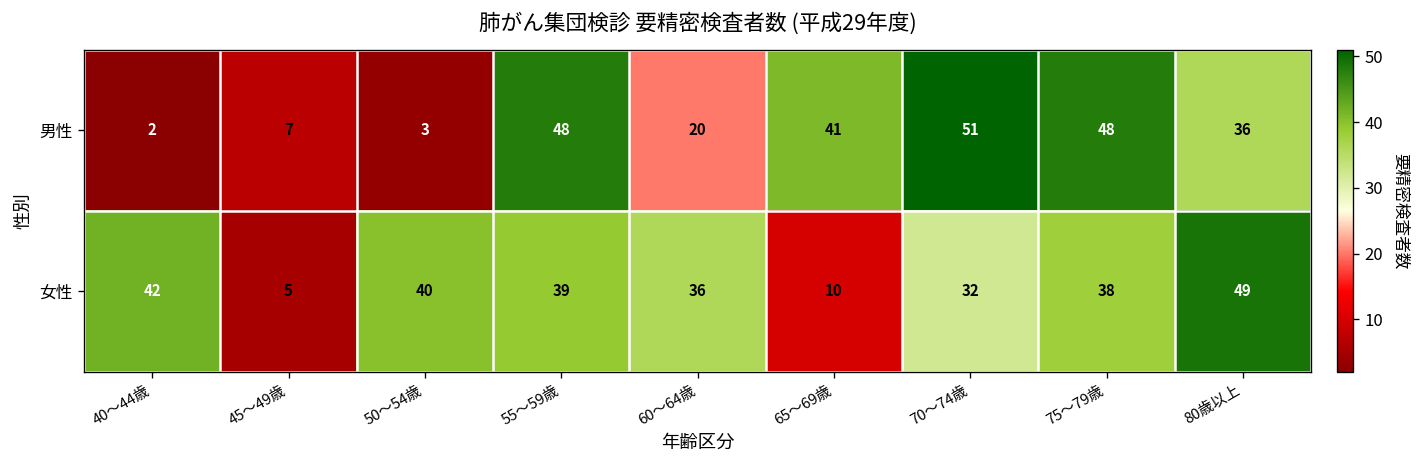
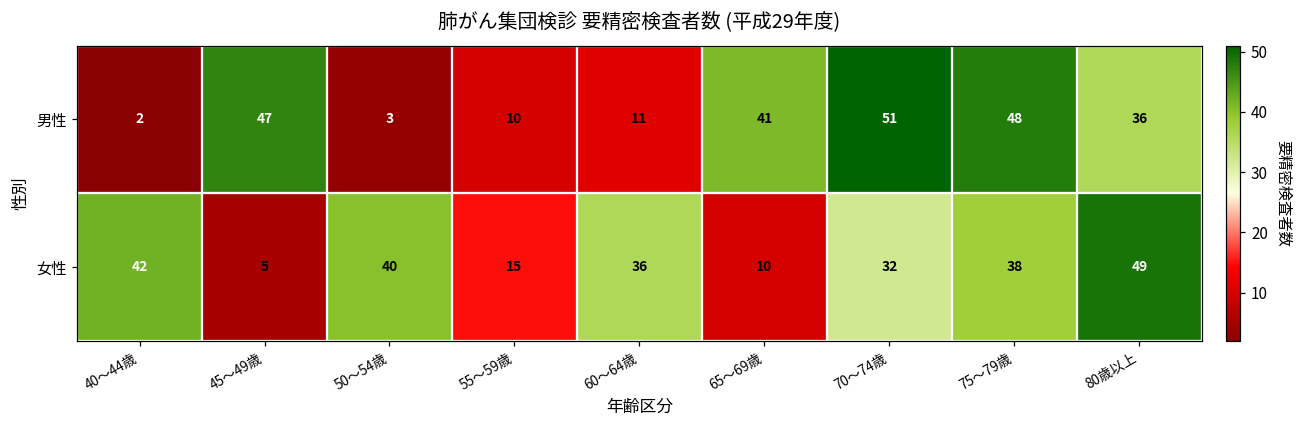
  {
    "男性": {
      "40～44歳": 2,
-     "45～49歳": 7,
+     "45～49歳": 47,
      "50～54歳": 3,
-     "55～59歳": 48,
-     "60～64歳": 20,
+     "55～59歳": 10,
+     "60～64歳": 11,
      "65～69歳": 41,
      "70～74歳": 51,
      "75～79歳": 48,
      "80歳以上": 36
    },
    "女性": {
      "40～44歳": 42,
      "45～49歳": 5,
      "50～54歳": 40,
-     "55～59歳": 39,
+     "55～59歳": 15,
      "60～64歳": 36,
      "65～69歳": 10,
      "70～74歳": 32,
      "75～79歳": 38,
      "80歳以上": 49
    }
  }
